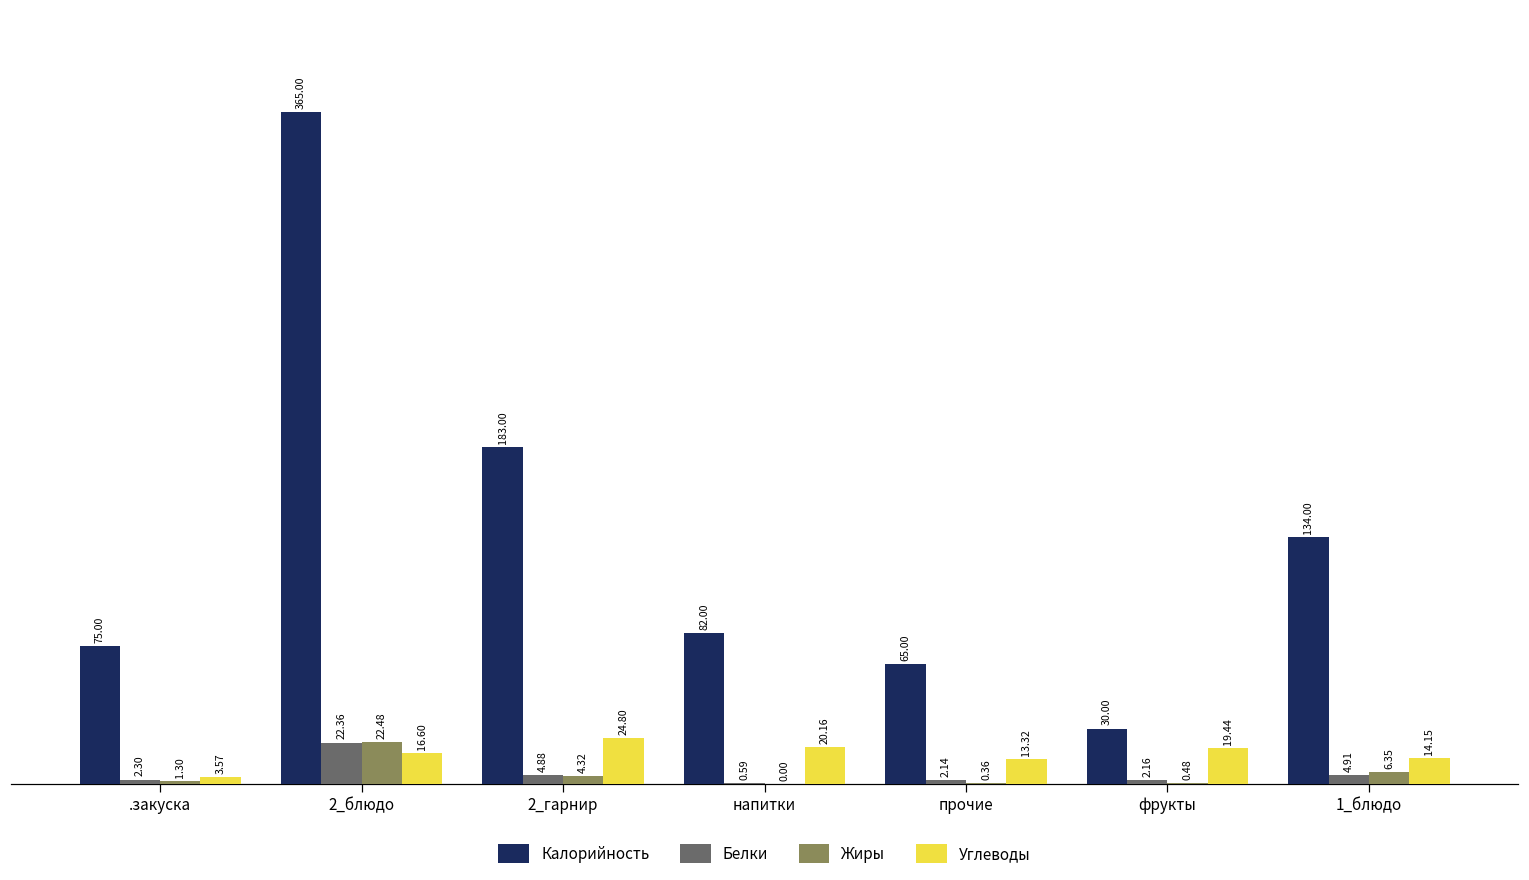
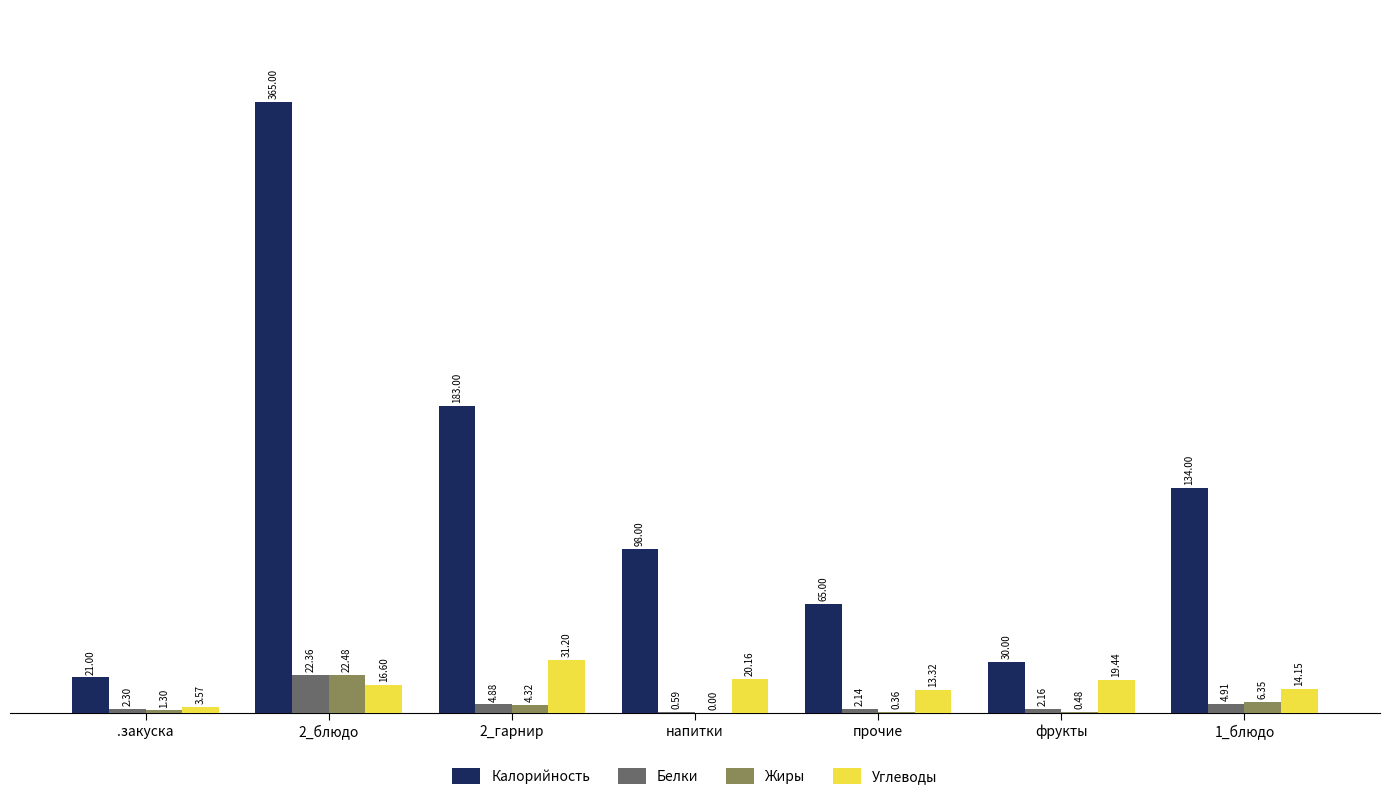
  {
    "Калорийность": {
-     ".закуска": 75.00,
+     ".закуска": 21.00,
      "2_блюдо": 365.00,
      "2_гарнир": 183.00,
-     "напитки": 82.00,
+     "напитки": 98.00,
      "прочие": 65.00,
      "фрукты": 30.00,
      "1_блюдо": 134.00
    },
    "Углеводы": {
      ".закуска": 3.57,
      "2_блюдо": 16.60,
-     "2_гарнир": 24.80,
+     "2_гарнир": 31.20,
      "напитки": 20.16,
      "прочие": 13.32,
      "фрукты": 19.44,
      "1_блюдо": 14.15
    }
  }
